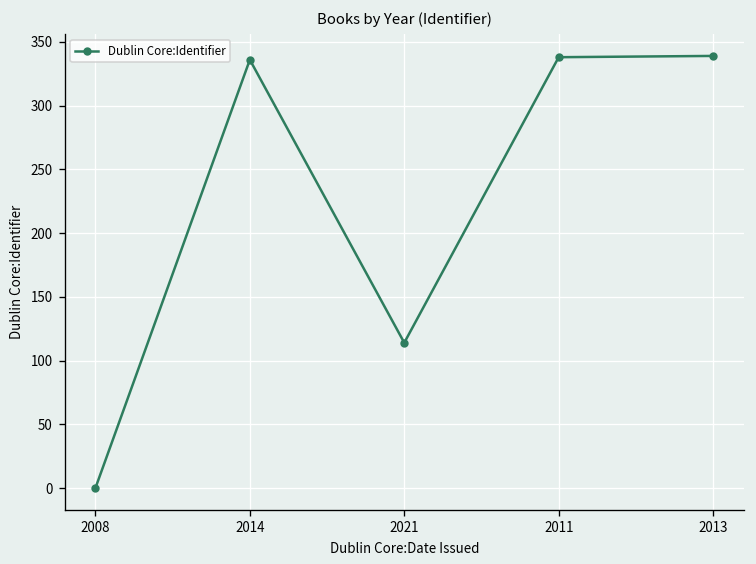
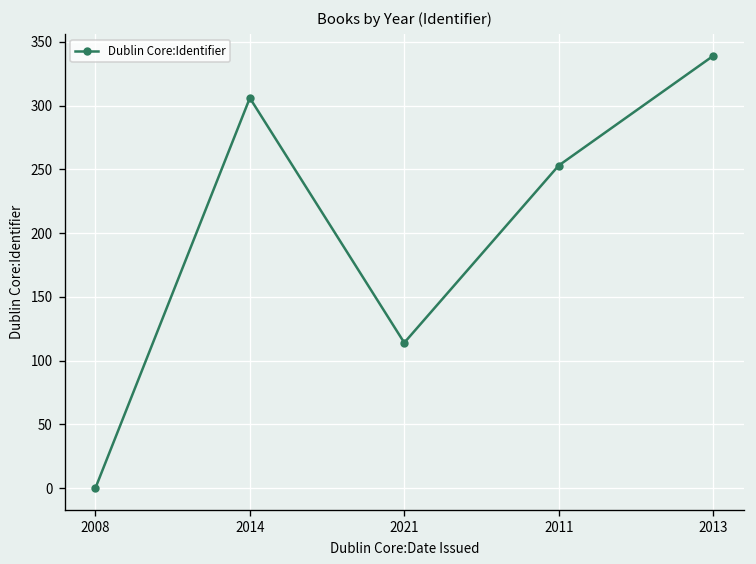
  {
    "2008": 0,
-   "2014": 336,
+   "2014": 306,
    "2021": 114,
-   "2011": 338,
+   "2011": 253,
    "2013": 339
  }
